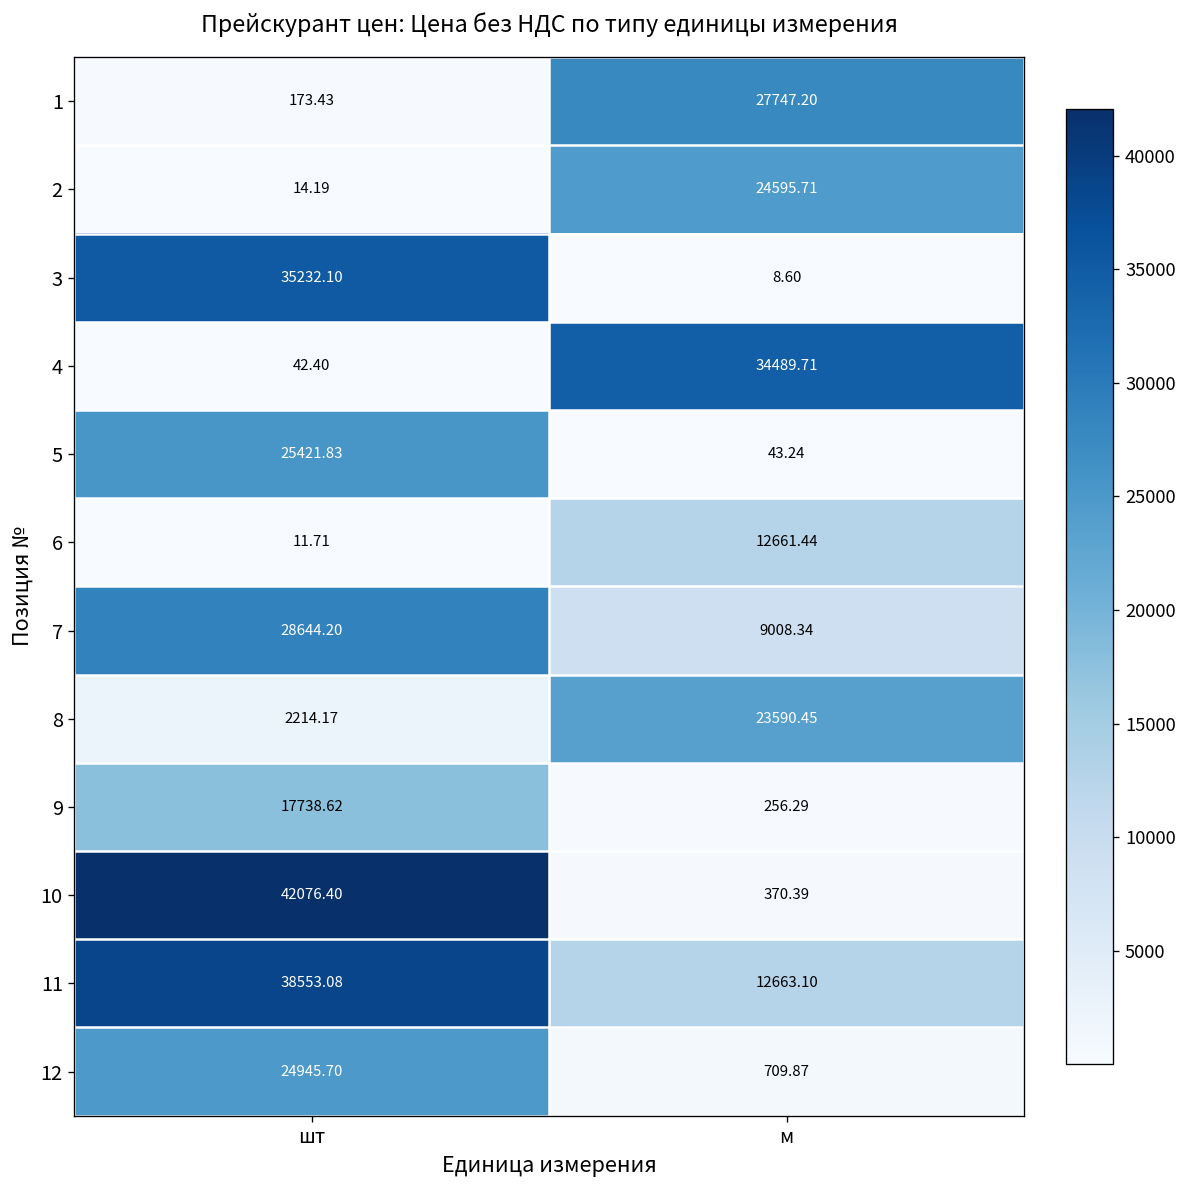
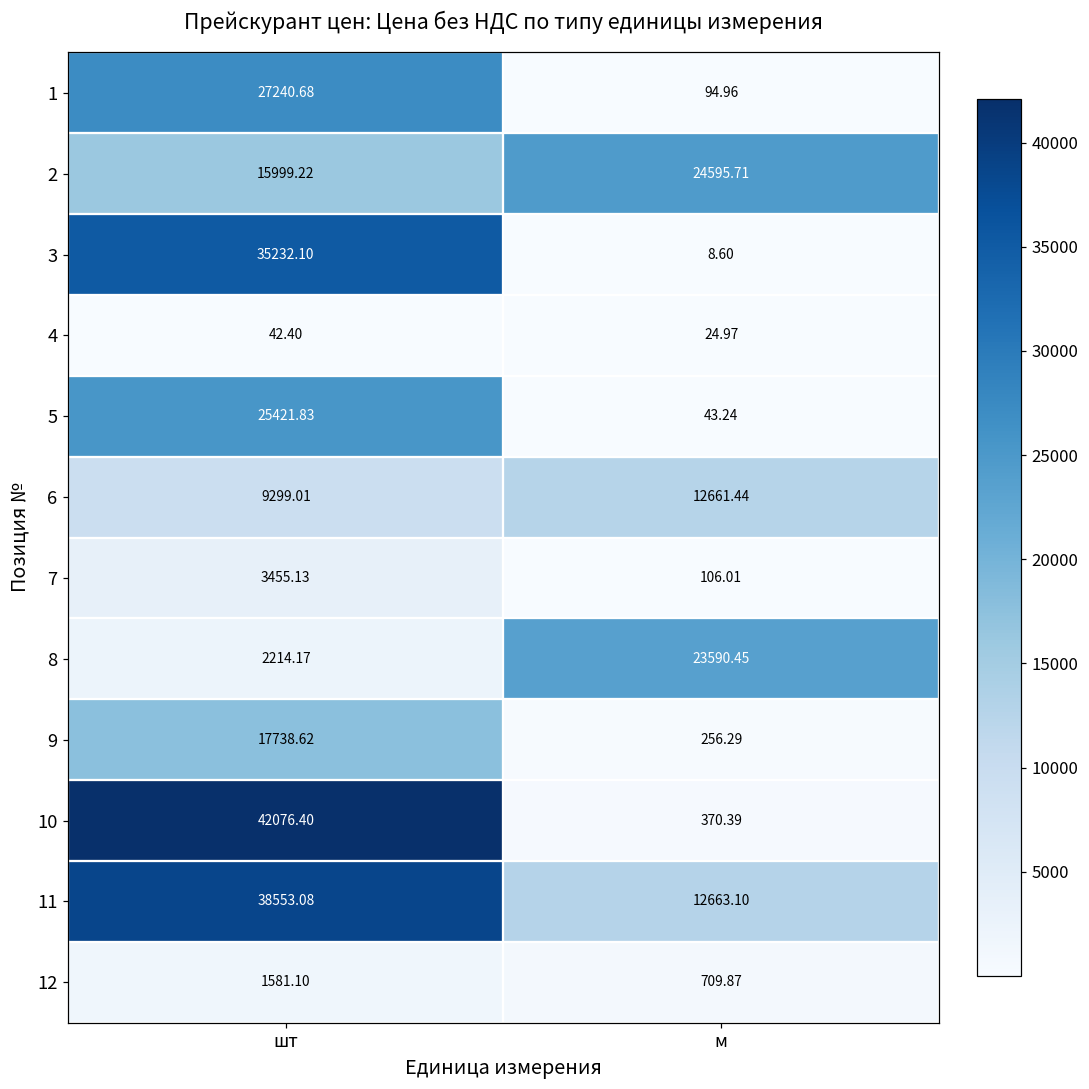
  {
    "1": {
-     "шт": 173.43,
-     "м": 27747.20
+     "шт": 27240.68,
+     "м": 94.96
    },
    "2": {
-     "шт": 14.19,
+     "шт": 15999.22,
      "м": 24595.71
    },
    "3": {
      "шт": 35232.10,
      "м": 8.60
    },
    "4": {
      "шт": 42.40,
-     "м": 34489.71
+     "м": 24.97
    },
    "5": {
      "шт": 25421.83,
      "м": 43.24
    },
    "6": {
-     "шт": 11.71,
+     "шт": 9299.01,
      "м": 12661.44
    },
    "7": {
-     "шт": 28644.20,
-     "м": 9008.34
+     "шт": 3455.13,
+     "м": 106.01
    },
    "8": {
      "шт": 2214.17,
      "м": 23590.45
    },
    "9": {
      "шт": 17738.62,
      "м": 256.29
    },
    "10": {
      "шт": 42076.40,
      "м": 370.39
    },
    "11": {
      "шт": 38553.08,
      "м": 12663.10
    },
    "12": {
-     "шт": 24945.70,
+     "шт": 1581.10,
      "м": 709.87
    }
  }
